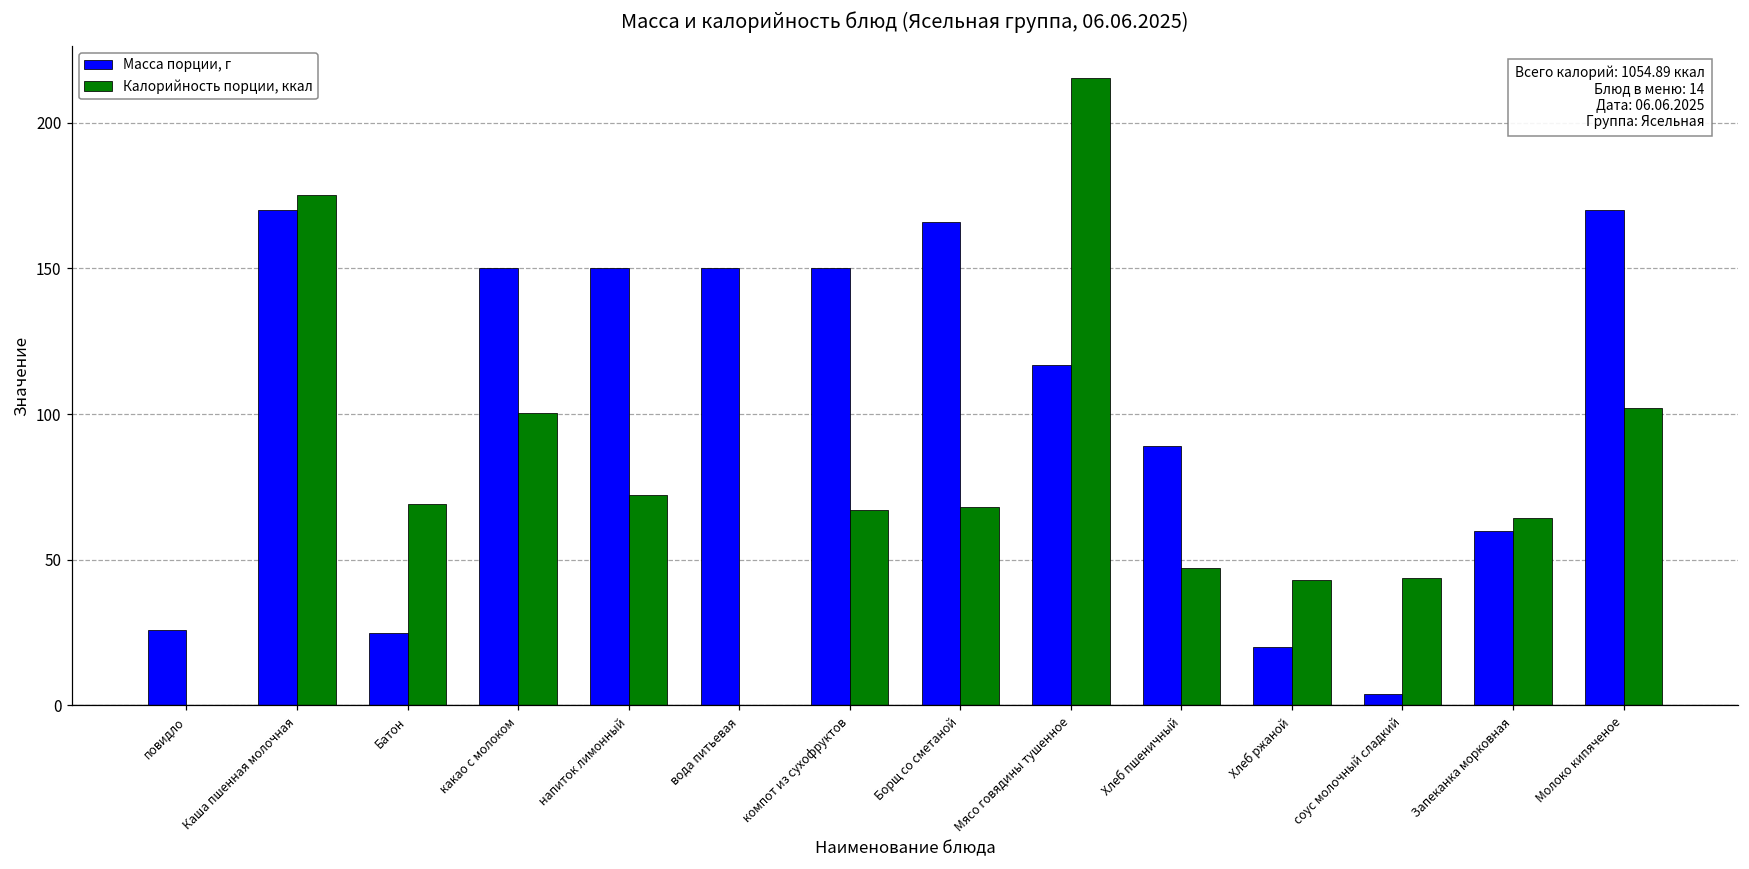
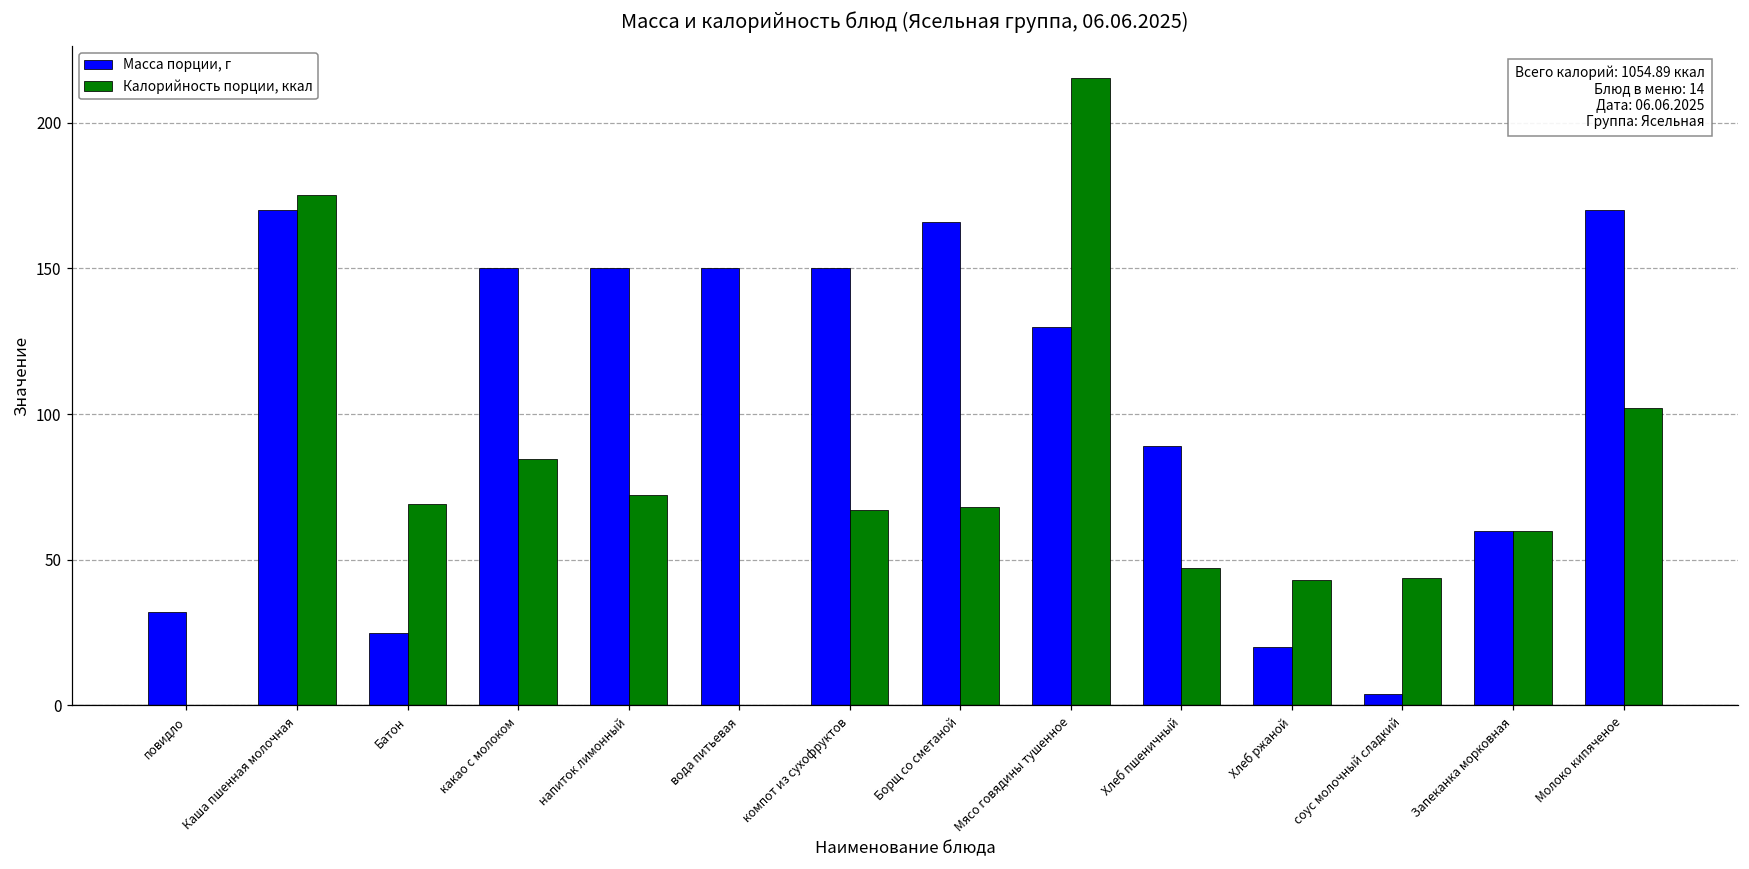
  {
    "Масса порции, г": {
-     "повидло": 26,
+     "повидло": 32,
      "Каша пшенная молочная": 170,
      "Батон": 25,
      "какао с молоком": 150,
      "напиток лимонный": 150,
      "вода питьевая": 150,
      "компот из сухофруктов": 150,
      "Борщ со сметаной": 166,
-     "Мясо говядины тушенное": 117,
+     "Мясо говядины тушенное": 130,
      "Хлеб пшеничный": 89,
      "Хлеб ржаной": 20,
      "соус молочный сладкий": 4,
      "Запеканка морковная": 60,
      "Молоко кипяченое": 170
    },
    "Калорийность порции, ккал": {
      "повидло": 0,
      "Каша пшенная молочная": 175,
      "Батон": 69,
-     "какао с молоком": 101,
+     "какао с молоком": 85,
      "напиток лимонный": 72,
      "вода питьевая": 0,
      "компот из сухофруктов": 67,
      "Борщ со сметаной": 68,
      "Мясо говядины тушенное": 216,
      "Хлеб пшеничный": 47,
      "Хлеб ржаной": 43,
      "соус молочный сладкий": 44,
-     "Запеканка морковная": 64,
+     "Запеканка морковная": 60,
      "Молоко кипяченое": 102
    }
  }
